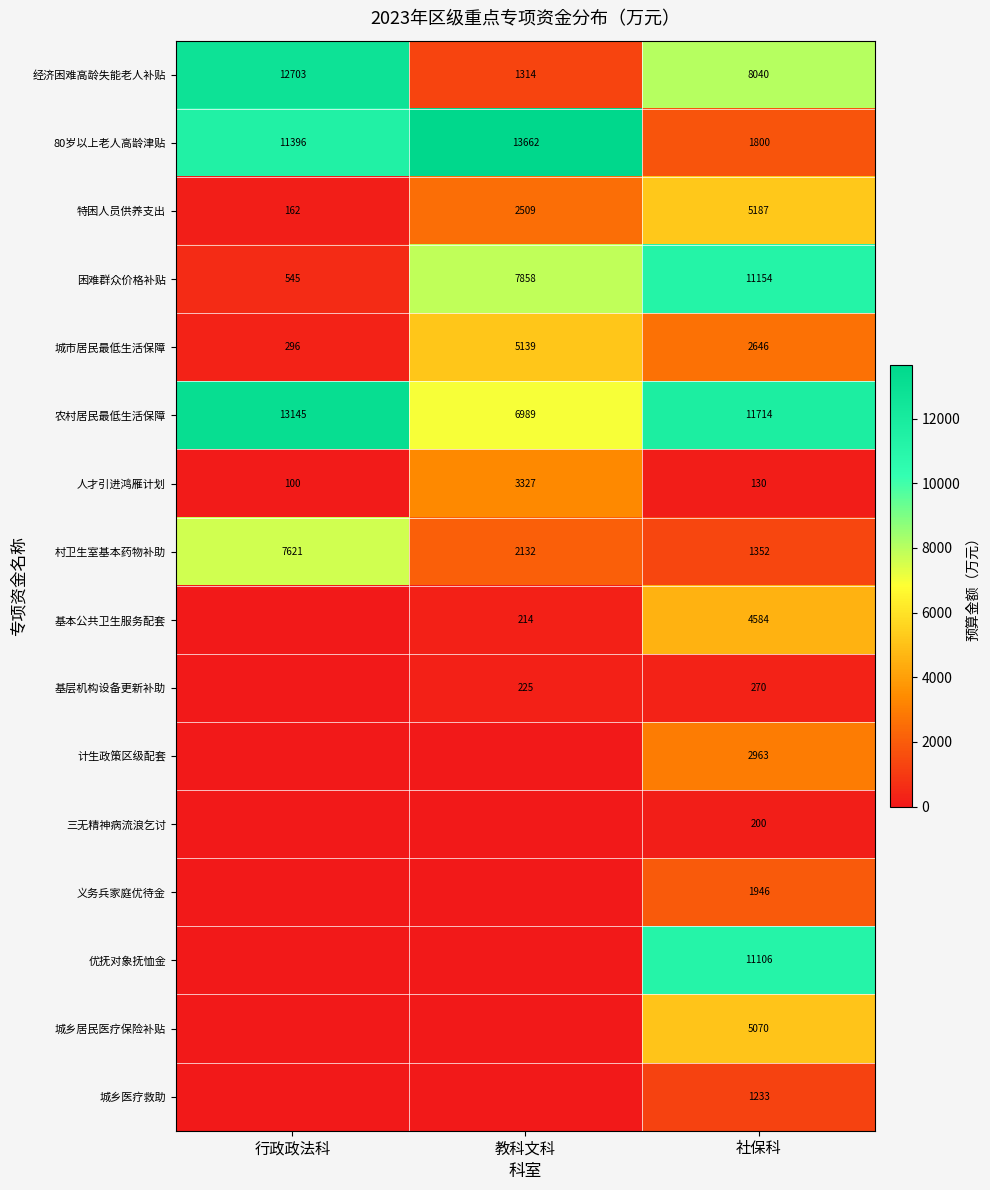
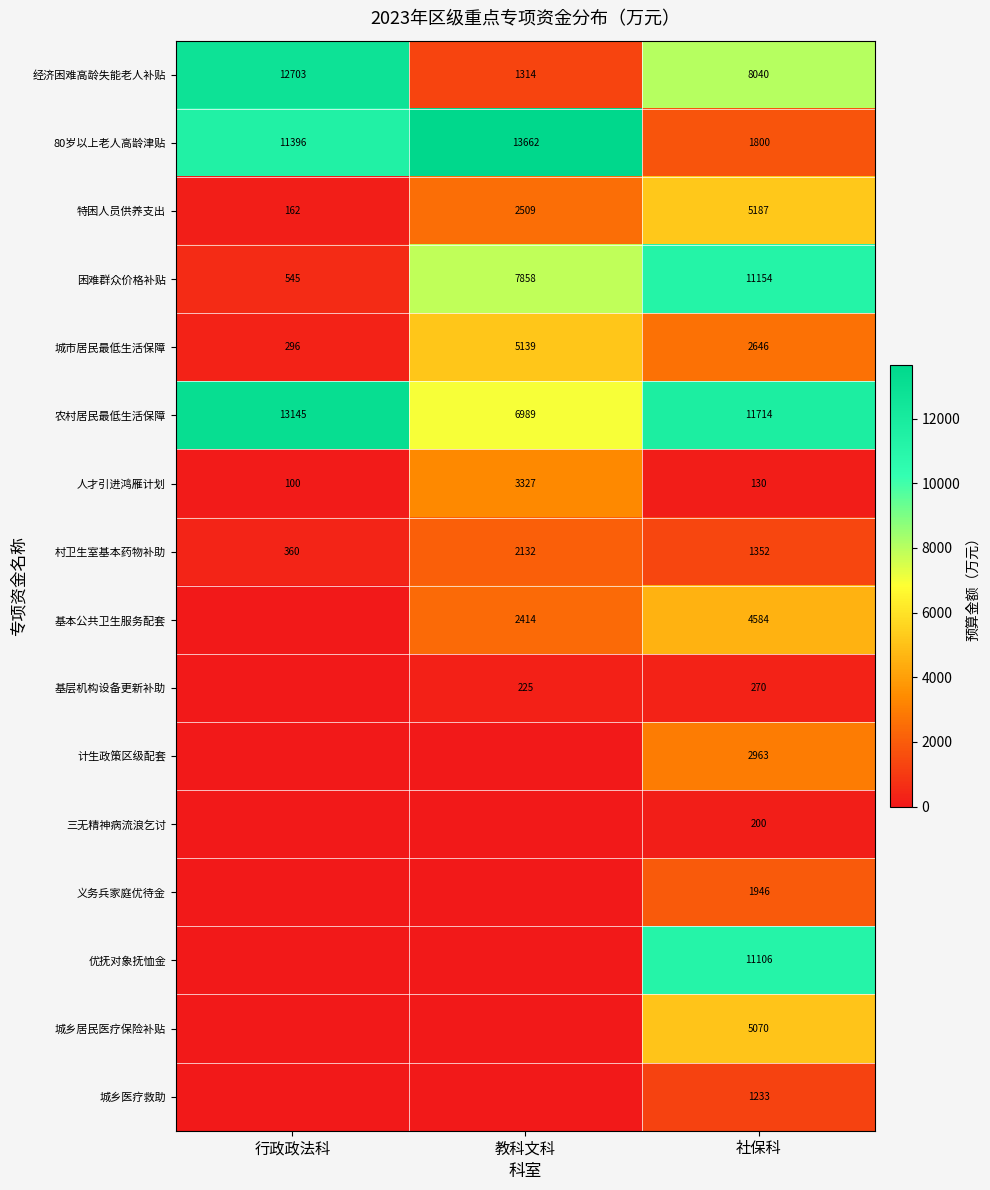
  {
    "经济困难高龄失能老人补贴": {
      "行政政法科": 12703,
      "教科文科": 1314,
      "社保科": 8040
    },
    "80岁以上老人高龄津贴": {
      "行政政法科": 11396,
      "教科文科": 13662,
      "社保科": 1800
    },
    "特困人员供养支出": {
      "行政政法科": 162,
      "教科文科": 2509,
      "社保科": 5187
    },
    "困难群众价格补贴": {
      "行政政法科": 545,
      "教科文科": 7858,
      "社保科": 11154
    },
    "城市居民最低生活保障": {
      "行政政法科": 296,
      "教科文科": 5139,
      "社保科": 2646
    },
    "农村居民最低生活保障": {
      "行政政法科": 13145,
      "教科文科": 6989,
      "社保科": 11714
    },
    "人才引进鸿雁计划": {
      "行政政法科": 100,
      "教科文科": 3327,
      "社保科": 130
    },
    "村卫生室基本药物补助": {
-     "行政政法科": 7621,
+     "行政政法科": 360,
      "教科文科": 2132,
      "社保科": 1352
    },
    "基本公共卫生服务配套": {
-     "教科文科": 214,
+     "教科文科": 2414,
      "社保科": 4584
    },
    "基层机构设备更新补助": {
      "教科文科": 225,
      "社保科": 270
    },
    "计生政策区级配套": {
      "社保科": 2963
    },
    "三无精神病流浪乞讨": {
      "社保科": 200
    },
    "义务兵家庭优待金": {
      "社保科": 1946
    },
    "优抚对象抚恤金": {
      "社保科": 11106
    },
    "城乡居民医疗保险补贴": {
      "社保科": 5070
    },
    "城乡医疗救助": {
      "社保科": 1233
    }
  }
